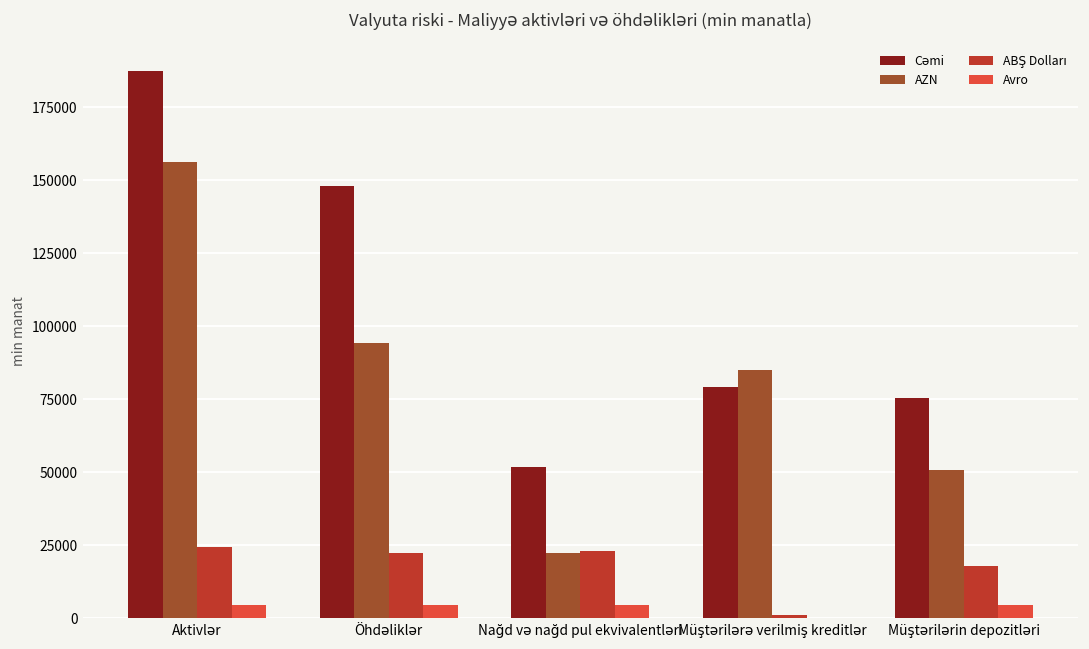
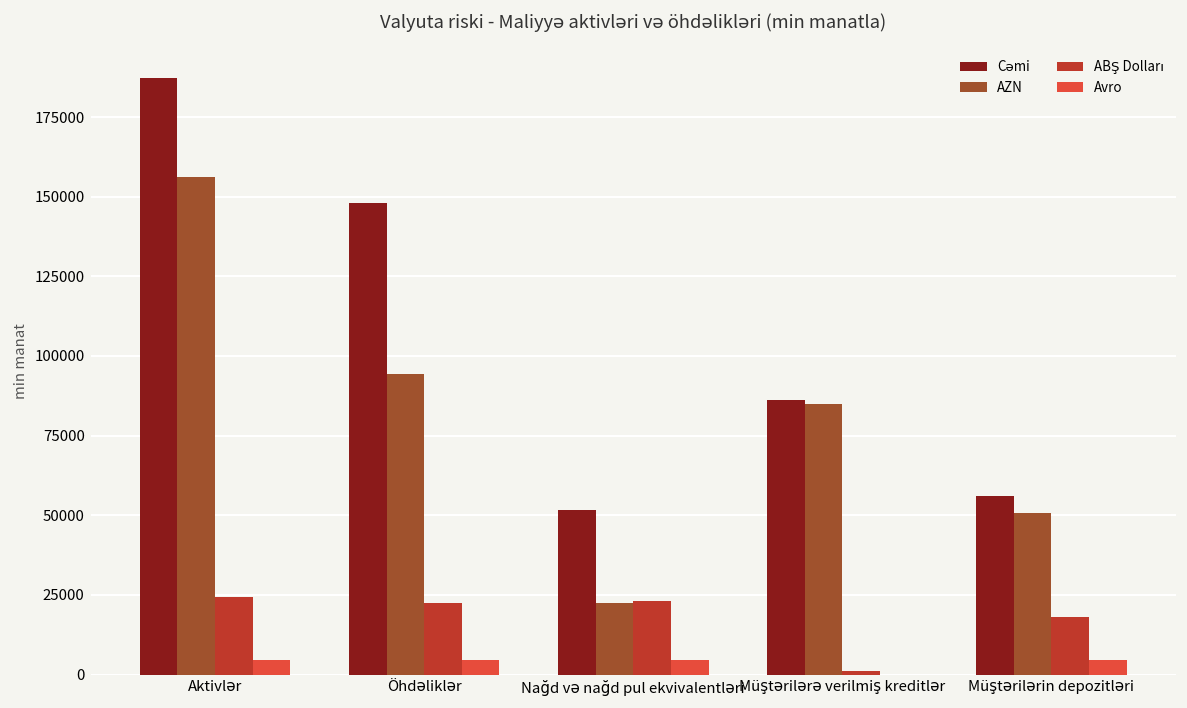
  {
    "Cəmi": {
      "Aktivlər": 187000,
      "Öhdəliklər": 148000,
      "Nağd və nağd pul ekvivalentləri": 52000,
-     "Müştərilərə verilmiş kreditlər": 79000,
-     "Müştərilərin depozitləri": 75000
+     "Müştərilərə verilmiş kreditlər": 86000,
+     "Müştərilərin depozitləri": 56000
    }
  }
